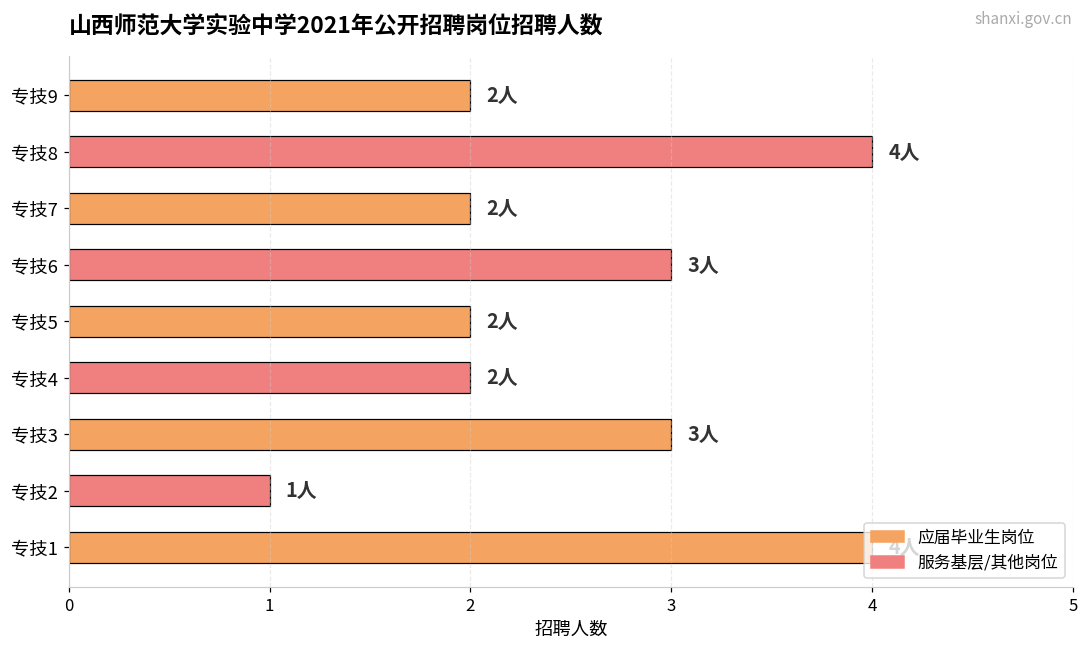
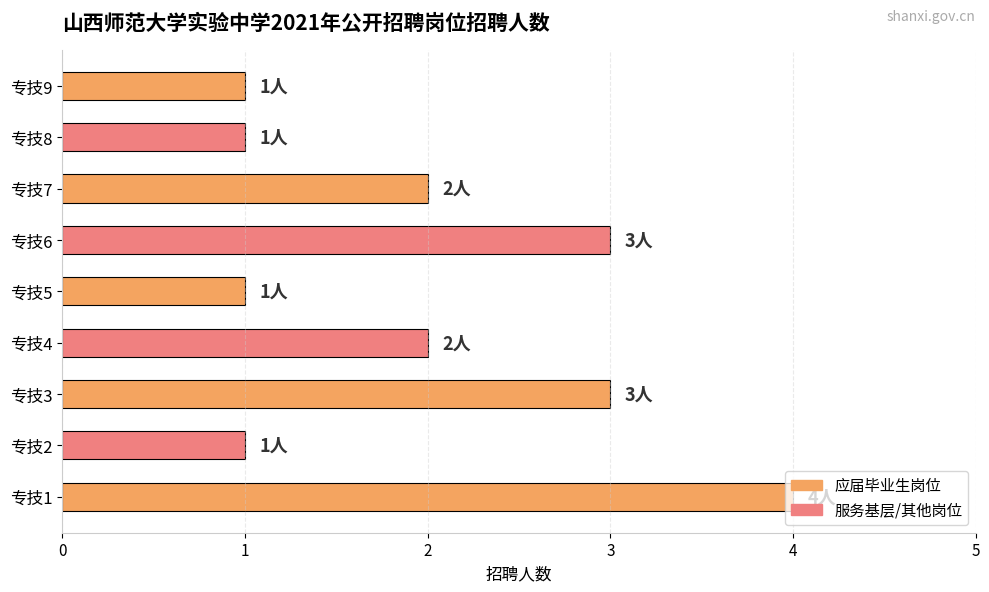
  {
-   "专技9": "2人",
-   "专技8": "4人",
+   "专技9": "1人",
+   "专技8": "1人",
    "专技7": "2人",
    "专技6": "3人",
-   "专技5": "2人",
+   "专技5": "1人",
    "专技4": "2人",
    "专技3": "3人",
    "专技2": "1人"
  }
